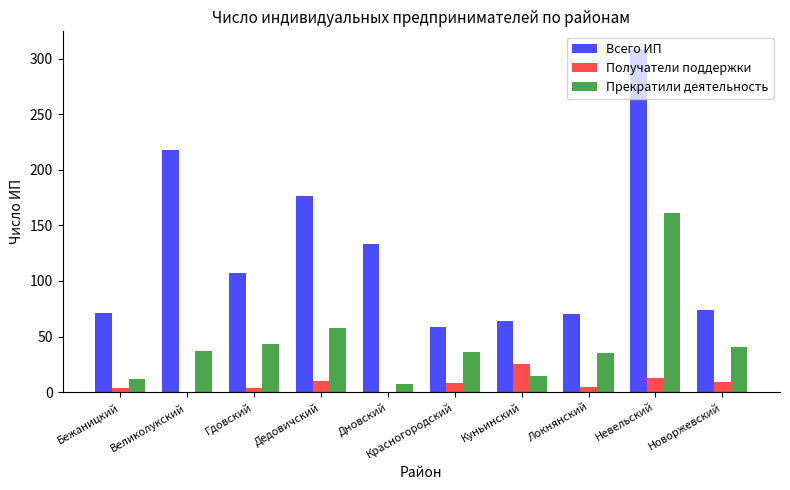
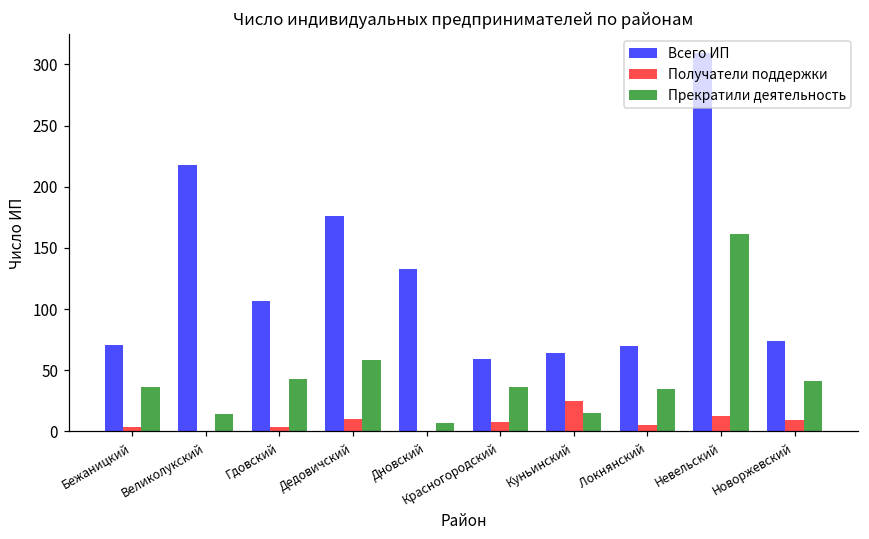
  {
    "Всего ИП": {
      "Бежаницкий": 71,
      "Великолукский": 218,
      "Гдовский": 107,
      "Дедовичский": 176,
      "Дновский": 133,
      "Красногородский": 59,
      "Куньинский": 64,
      "Локнянский": 70,
      "Новоржевский": 74
    },
    "Получатели поддержки": {
      "Бежаницкий": 4,
      "Великолукский": 0,
      "Гдовский": 4,
      "Дедовичский": 10,
      "Дновский": 0,
      "Красногородский": 8,
      "Куньинский": 25,
      "Локнянский": 5,
      "Невельский": 13,
      "Новоржевский": 9
    },
    "Прекратили деятельность": {
-     "Бежаницкий": 12,
-     "Великолукский": 37,
+     "Бежаницкий": 36,
+     "Великолукский": 14,
      "Гдовский": 43,
      "Дедовичский": 58,
      "Дновский": 7,
      "Красногородский": 36,
      "Куньинский": 15,
      "Локнянский": 35,
      "Невельский": 161,
      "Новоржевский": 41
    }
  }
